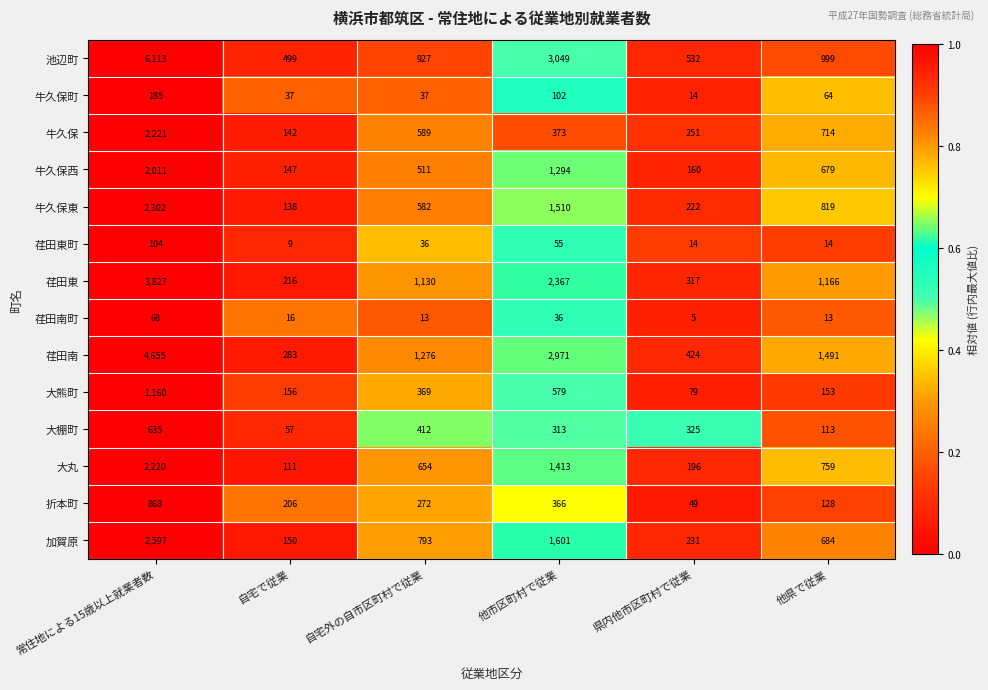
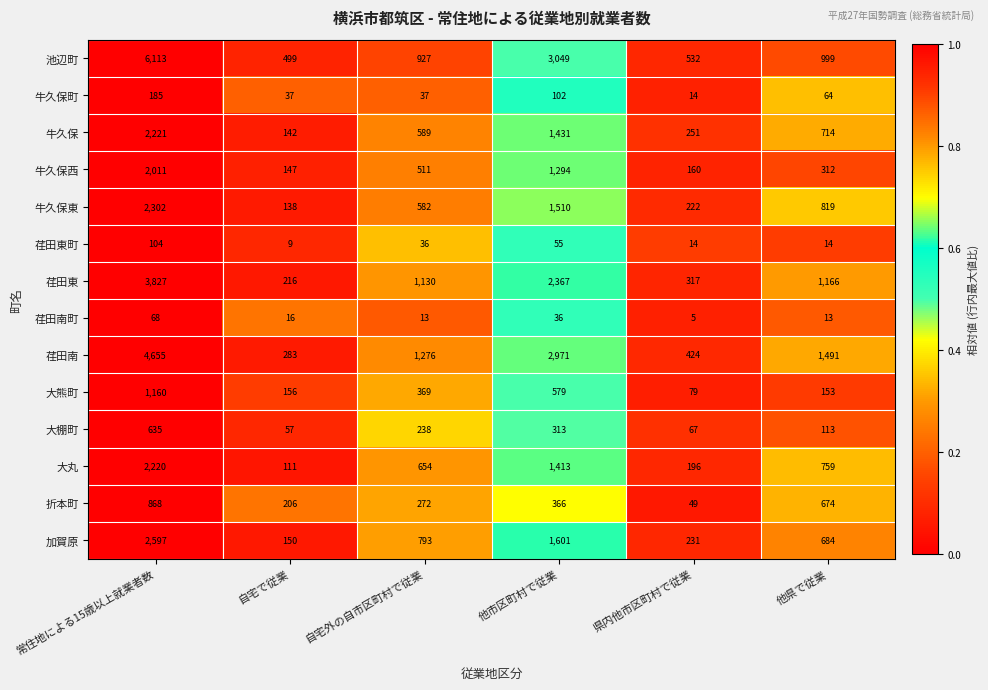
  {
    "池辺町": {
      "常住地による15歳以上就業者数": "6,113",
      "自宅で従業": "499",
      "自宅外の自市区町村で従業": "927",
      "他市区町村で従業": "3,049",
      "県内他市区町村で従業": "532",
      "他県で従業": "999"
    },
    "牛久保町": {
      "常住地による15歳以上就業者数": "185",
      "自宅で従業": "37",
      "自宅外の自市区町村で従業": "37",
      "他市区町村で従業": "102",
      "県内他市区町村で従業": "14",
      "他県で従業": "64"
    },
    "牛久保": {
      "常住地による15歳以上就業者数": "2,221",
      "自宅で従業": "142",
      "自宅外の自市区町村で従業": "589",
-     "他市区町村で従業": "373",
+     "他市区町村で従業": "1,431",
      "県内他市区町村で従業": "251",
      "他県で従業": "714"
    },
    "牛久保西": {
      "常住地による15歳以上就業者数": "2,011",
      "自宅で従業": "147",
      "自宅外の自市区町村で従業": "511",
      "他市区町村で従業": "1,294",
      "県内他市区町村で従業": "160",
-     "他県で従業": "679"
+     "他県で従業": "312"
    },
    "牛久保東": {
      "常住地による15歳以上就業者数": "2,302",
      "自宅で従業": "138",
      "自宅外の自市区町村で従業": "582",
      "他市区町村で従業": "1,510",
      "県内他市区町村で従業": "222",
      "他県で従業": "819"
    },
    "荏田東町": {
      "常住地による15歳以上就業者数": "104",
      "自宅で従業": "9",
      "自宅外の自市区町村で従業": "36",
      "他市区町村で従業": "55",
      "県内他市区町村で従業": "14",
      "他県で従業": "14"
    },
    "荏田東": {
      "常住地による15歳以上就業者数": "3,827",
      "自宅で従業": "216",
      "自宅外の自市区町村で従業": "1,130",
      "他市区町村で従業": "2,367",
      "県内他市区町村で従業": "317",
      "他県で従業": "1,166"
    },
    "荏田南町": {
      "常住地による15歳以上就業者数": "68",
      "自宅で従業": "16",
      "自宅外の自市区町村で従業": "13",
      "他市区町村で従業": "36",
      "県内他市区町村で従業": "5",
      "他県で従業": "13"
    },
    "荏田南": {
      "常住地による15歳以上就業者数": "4,655",
      "自宅で従業": "283",
      "自宅外の自市区町村で従業": "1,276",
      "他市区町村で従業": "2,971",
      "県内他市区町村で従業": "424",
      "他県で従業": "1,491"
    },
    "大熊町": {
      "常住地による15歳以上就業者数": "1,160",
      "自宅で従業": "156",
      "自宅外の自市区町村で従業": "369",
      "他市区町村で従業": "579",
      "県内他市区町村で従業": "79",
      "他県で従業": "153"
    },
    "大棚町": {
      "常住地による15歳以上就業者数": "635",
      "自宅で従業": "57",
-     "自宅外の自市区町村で従業": "412",
+     "自宅外の自市区町村で従業": "238",
      "他市区町村で従業": "313",
-     "県内他市区町村で従業": "325",
+     "県内他市区町村で従業": "67",
      "他県で従業": "113"
    },
    "大丸": {
      "常住地による15歳以上就業者数": "2,220",
      "自宅で従業": "111",
      "自宅外の自市区町村で従業": "654",
      "他市区町村で従業": "1,413",
      "県内他市区町村で従業": "196",
      "他県で従業": "759"
    },
    "折本町": {
      "常住地による15歳以上就業者数": "868",
      "自宅で従業": "206",
      "自宅外の自市区町村で従業": "272",
      "他市区町村で従業": "366",
      "県内他市区町村で従業": "49",
-     "他県で従業": "128"
+     "他県で従業": "674"
    },
    "加賀原": {
      "常住地による15歳以上就業者数": "2,597",
      "自宅で従業": "150",
      "自宅外の自市区町村で従業": "793",
      "他市区町村で従業": "1,601",
      "県内他市区町村で従業": "231",
      "他県で従業": "684"
    }
  }
